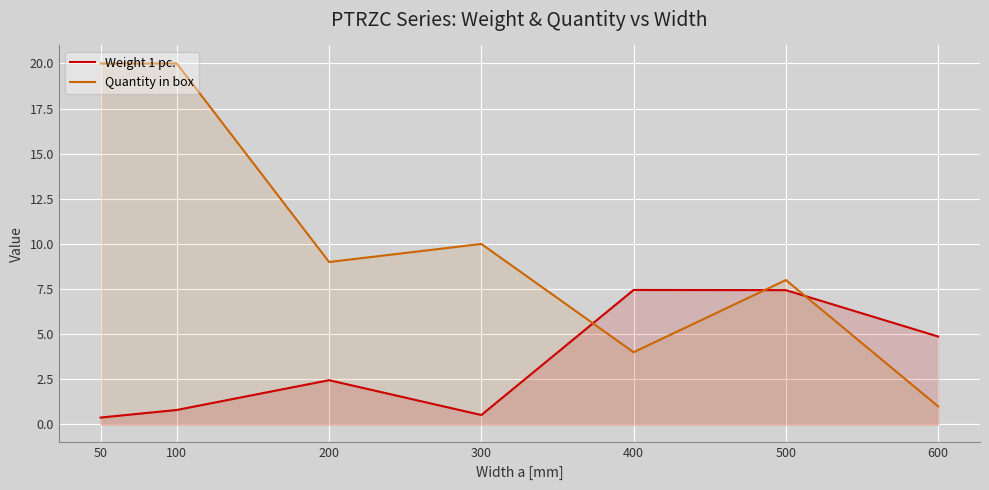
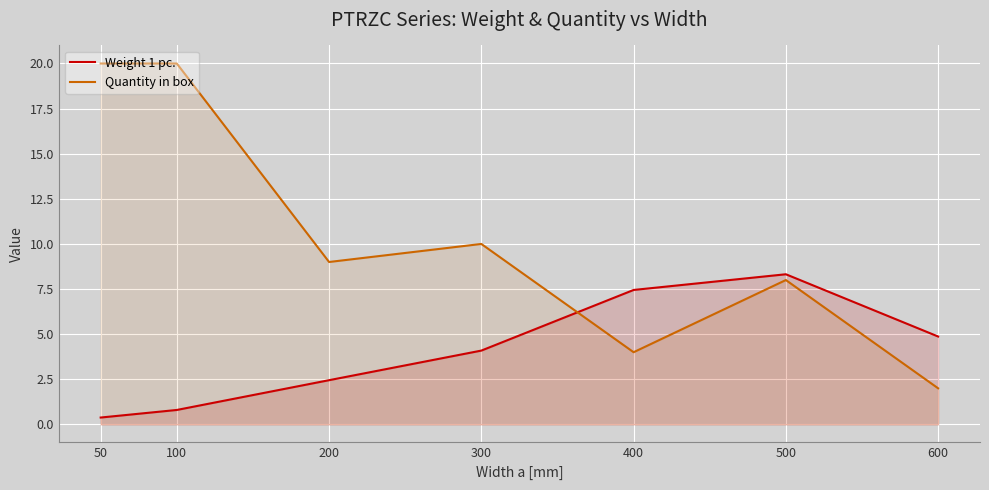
  {
    "Weight 1 pc.": {
      "50": 0.4,
      "100": 0.8,
      "200": 2.5,
-     "300": 0.5,
+     "300": 4.1,
      "400": 7.5,
-     "500": 7.4,
+     "500": 8.3,
      "600": 4.9
    },
    "Quantity in box": {
      "200": 9,
      "300": 10,
      "400": 4,
      "500": 8,
-     "600": 1
+     "600": 2
    }
  }
